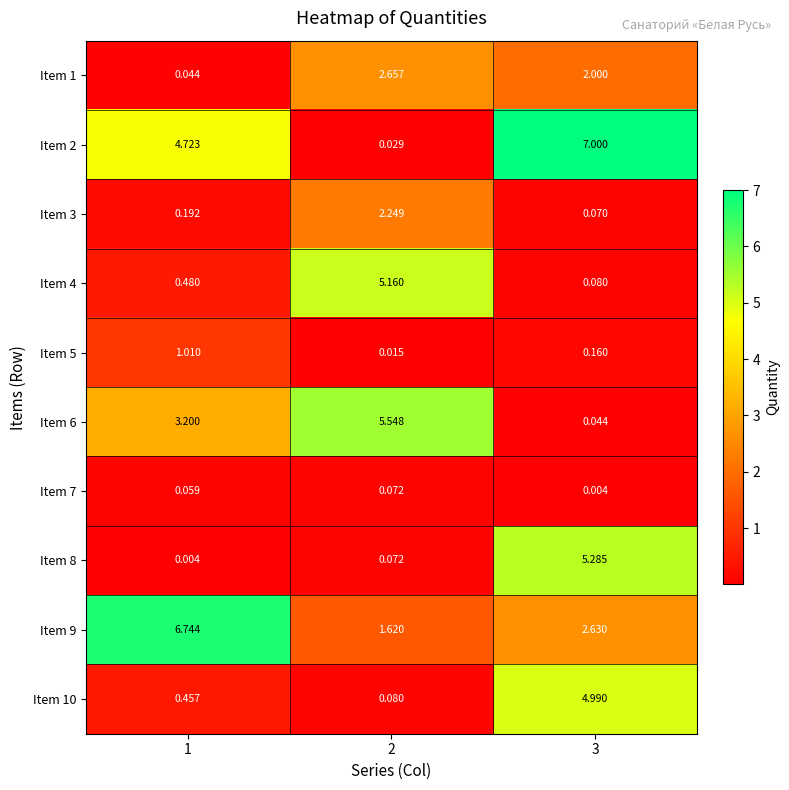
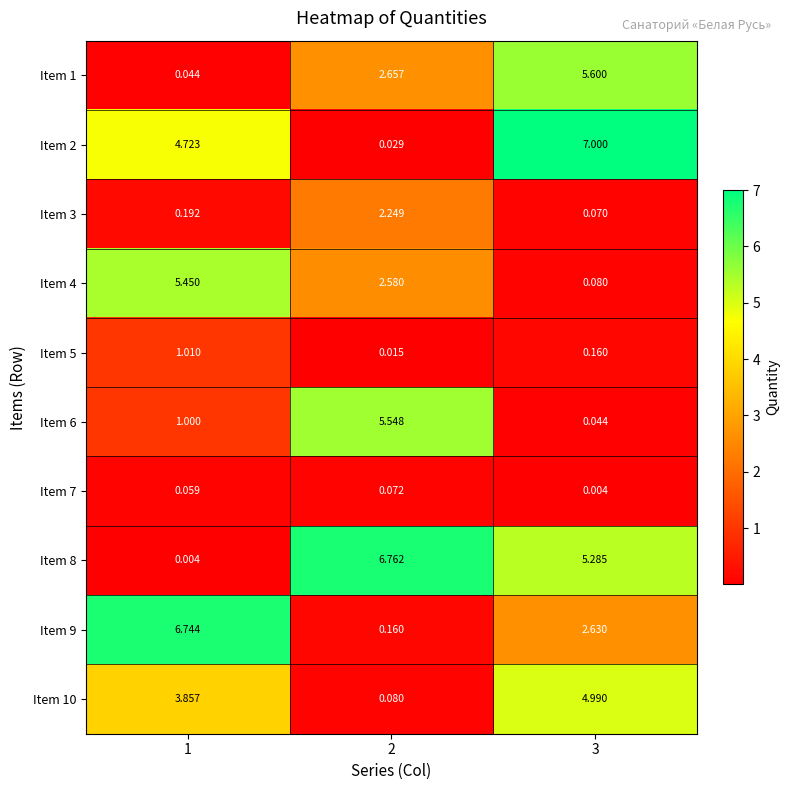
  {
    "Item 1": {
      "1": 0.044,
      "2": 2.657,
-     "3": 2.000
+     "3": 5.600
    },
    "Item 2": {
      "1": 4.723,
      "2": 0.029,
      "3": 7.000
    },
    "Item 3": {
      "1": 0.192,
      "2": 2.249,
      "3": 0.070
    },
    "Item 4": {
-     "1": 0.480,
-     "2": 5.160,
+     "1": 5.450,
+     "2": 2.580,
      "3": 0.080
    },
    "Item 5": {
      "1": 1.010,
      "2": 0.015,
      "3": 0.160
    },
    "Item 6": {
-     "1": 3.200,
+     "1": 1.000,
      "2": 5.548,
      "3": 0.044
    },
    "Item 7": {
      "1": 0.059,
      "2": 0.072,
      "3": 0.004
    },
    "Item 8": {
      "1": 0.004,
-     "2": 0.072,
+     "2": 6.762,
      "3": 5.285
    },
    "Item 9": {
      "1": 6.744,
-     "2": 1.620,
+     "2": 0.160,
      "3": 2.630
    },
    "Item 10": {
-     "1": 0.457,
+     "1": 3.857,
      "2": 0.080,
      "3": 4.990
    }
  }
